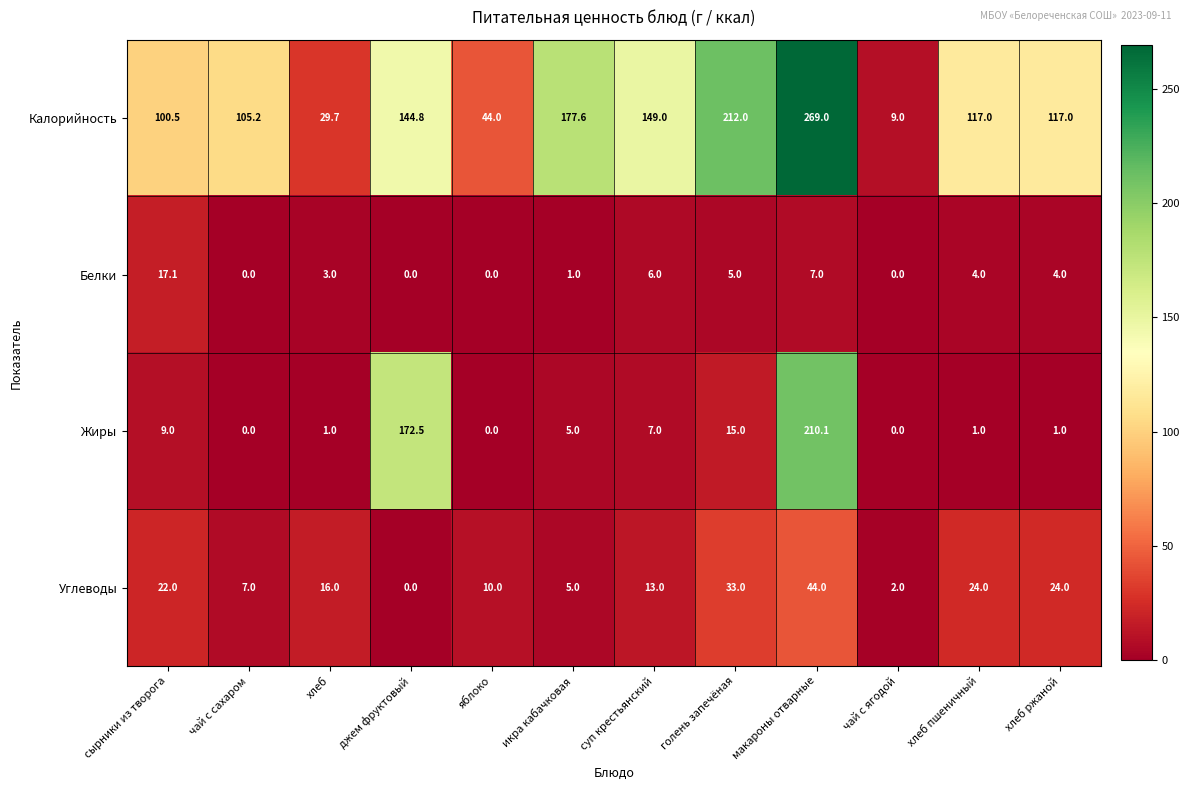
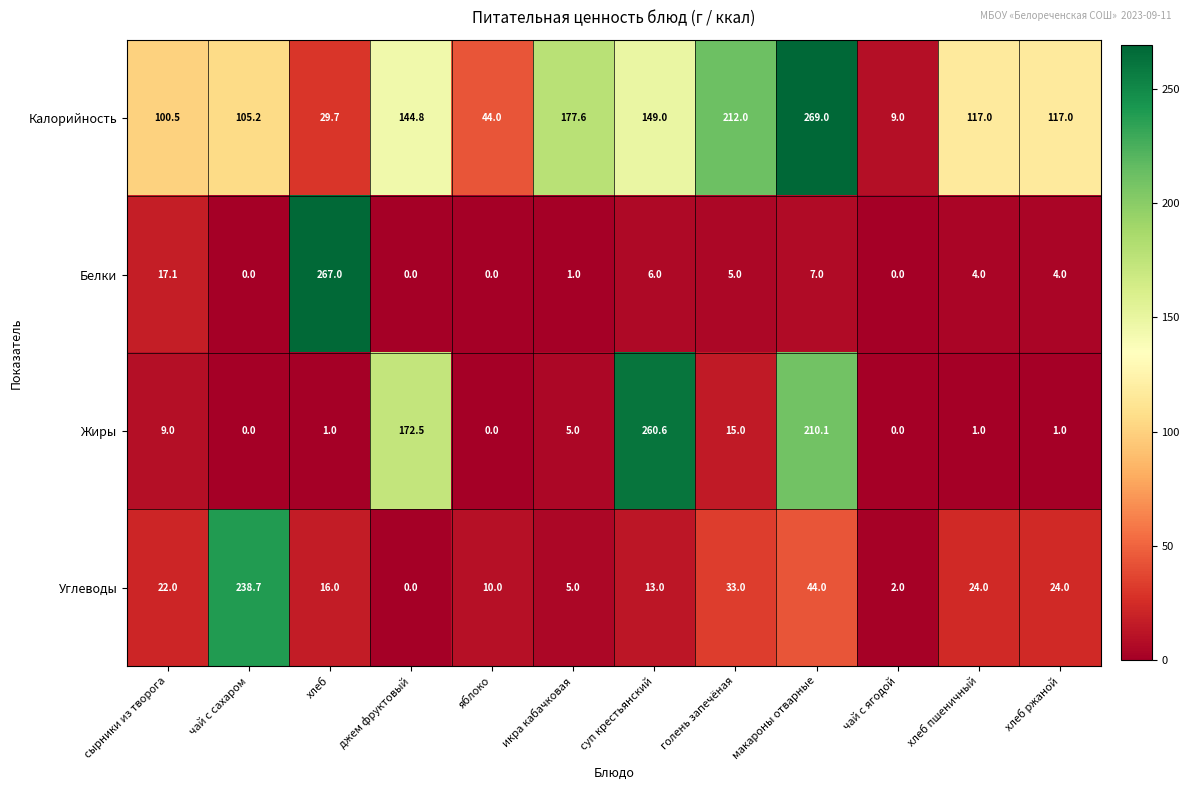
  {
    "Калорийность": {
      "сырники из творога": 100.5,
      "чай с сахаром": 105.2,
      "хлеб": 29.7,
      "джем фруктовый": 144.8,
      "яблоко": 44.0,
      "икра кабачковая": 177.6,
      "суп крестьянский": 149.0,
      "голень запечёная": 212.0,
      "макароны отварные": 269.0,
      "чай с ягодой": 9.0,
      "хлеб пшеничный": 117.0,
      "хлеб ржаной": 117.0
    },
    "Белки": {
      "сырники из творога": 17.1,
      "чай с сахаром": 0.0,
-     "хлеб": 3.0,
+     "хлеб": 267.0,
      "джем фруктовый": 0.0,
      "яблоко": 0.0,
      "икра кабачковая": 1.0,
      "суп крестьянский": 6.0,
      "голень запечёная": 5.0,
      "макароны отварные": 7.0,
      "чай с ягодой": 0.0,
      "хлеб пшеничный": 4.0,
      "хлеб ржаной": 4.0
    },
    "Жиры": {
      "сырники из творога": 9.0,
      "чай с сахаром": 0.0,
      "хлеб": 1.0,
      "джем фруктовый": 172.5,
      "яблоко": 0.0,
      "икра кабачковая": 5.0,
-     "суп крестьянский": 7.0,
+     "суп крестьянский": 260.6,
      "голень запечёная": 15.0,
      "макароны отварные": 210.1,
      "чай с ягодой": 0.0,
      "хлеб пшеничный": 1.0,
      "хлеб ржаной": 1.0
    },
    "Углеводы": {
      "сырники из творога": 22.0,
-     "чай с сахаром": 7.0,
+     "чай с сахаром": 238.7,
      "хлеб": 16.0,
      "джем фруктовый": 0.0,
      "яблоко": 10.0,
      "икра кабачковая": 5.0,
      "суп крестьянский": 13.0,
      "голень запечёная": 33.0,
      "макароны отварные": 44.0,
      "чай с ягодой": 2.0,
      "хлеб пшеничный": 24.0,
      "хлеб ржаной": 24.0
    }
  }
